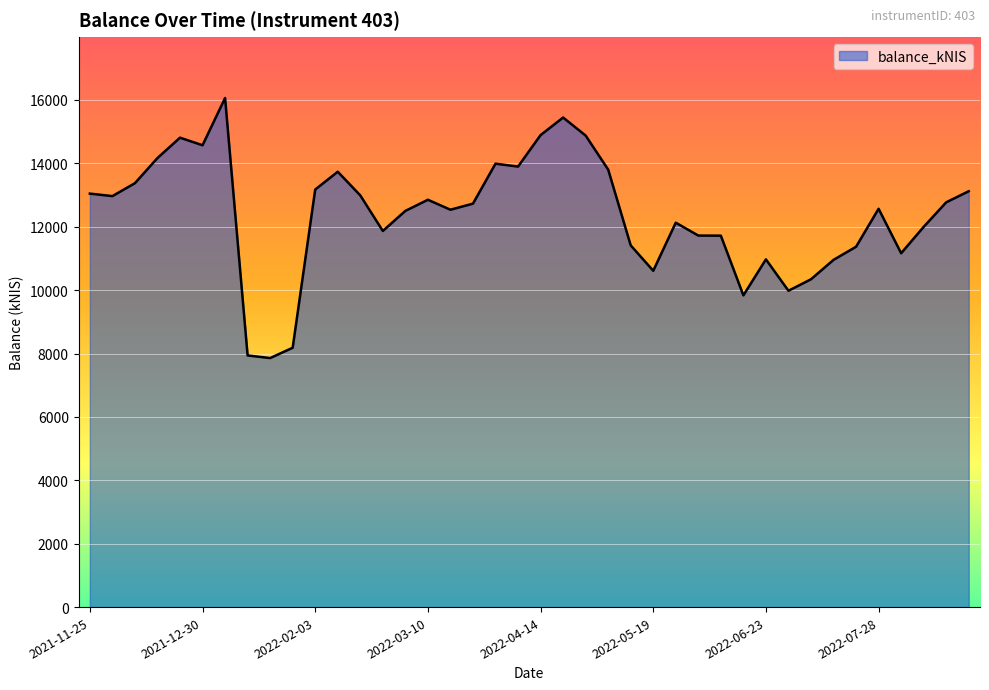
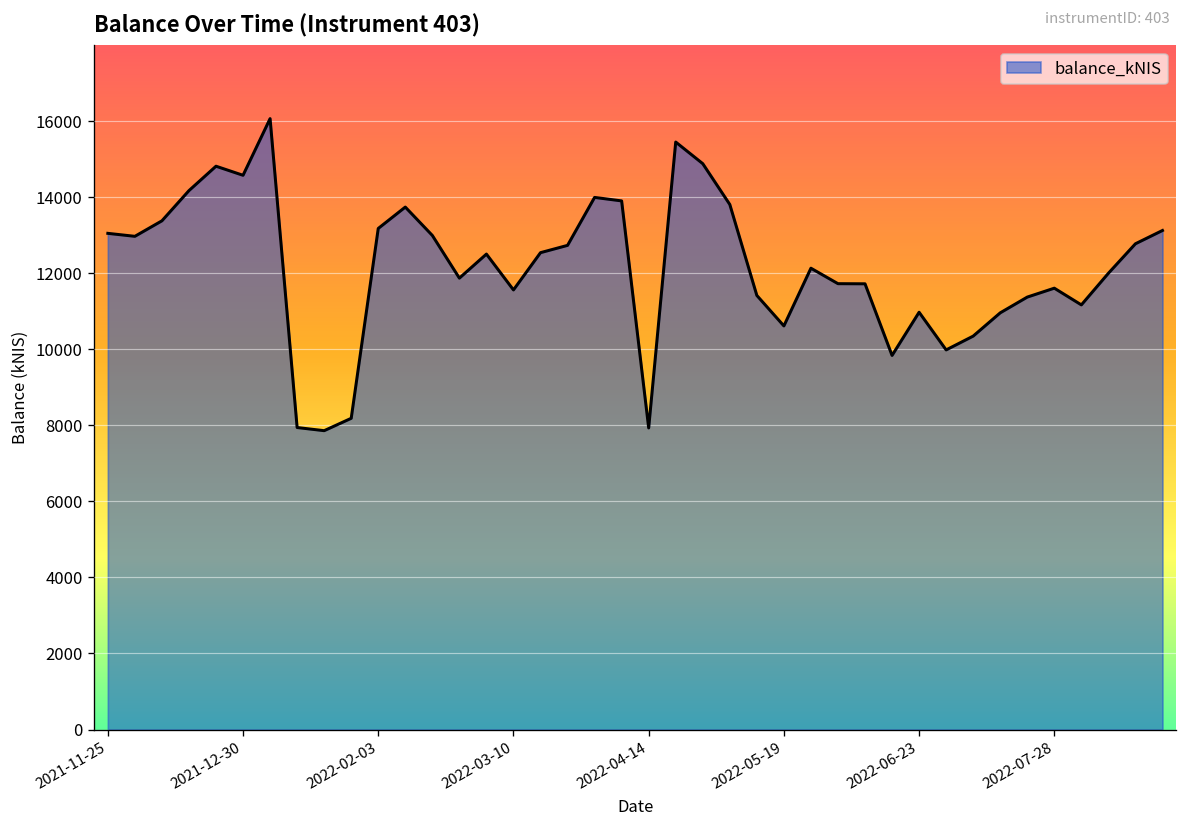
  {
    "2021-11-25": 13000,
    "2021-12-30": 14600,
    "2022-02-03": 13200,
-   "2022-03-10": 12900,
-   "2022-04-14": 14900,
+   "2022-03-10": 11600,
+   "2022-04-14": 7900,
    "2022-05-19": 10600,
    "2022-06-23": 11000,
-   "2022-07-28": 12600
+   "2022-07-28": 11600
  }
